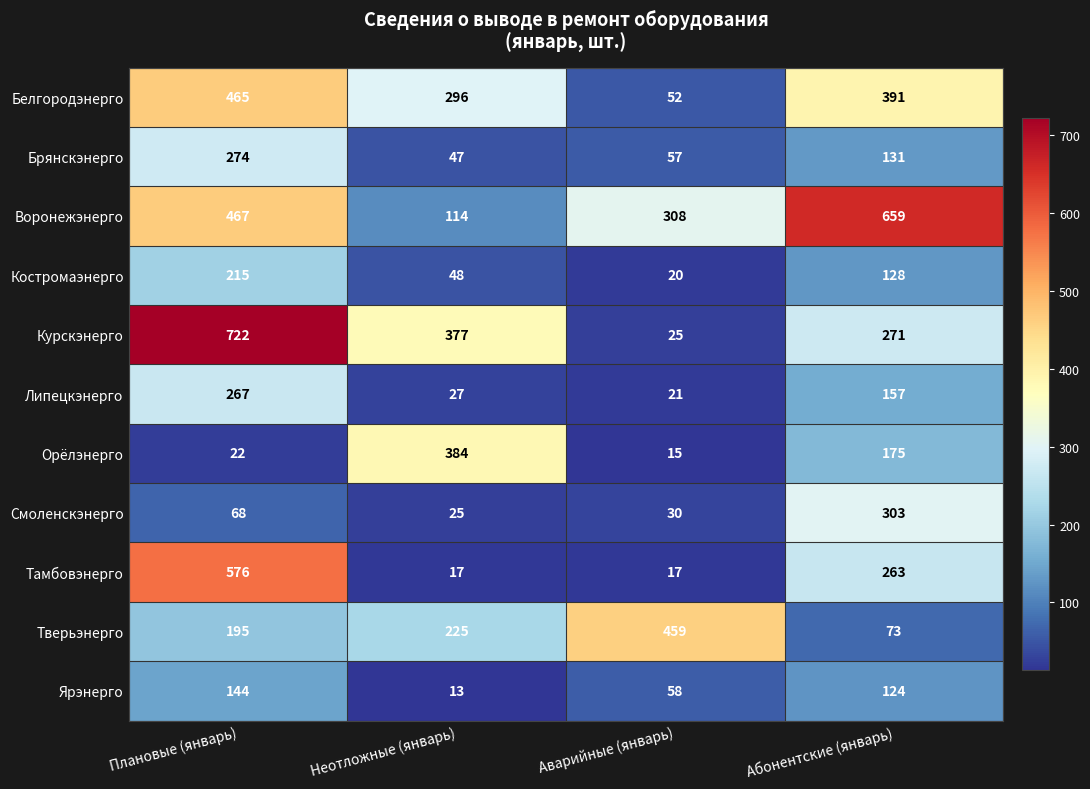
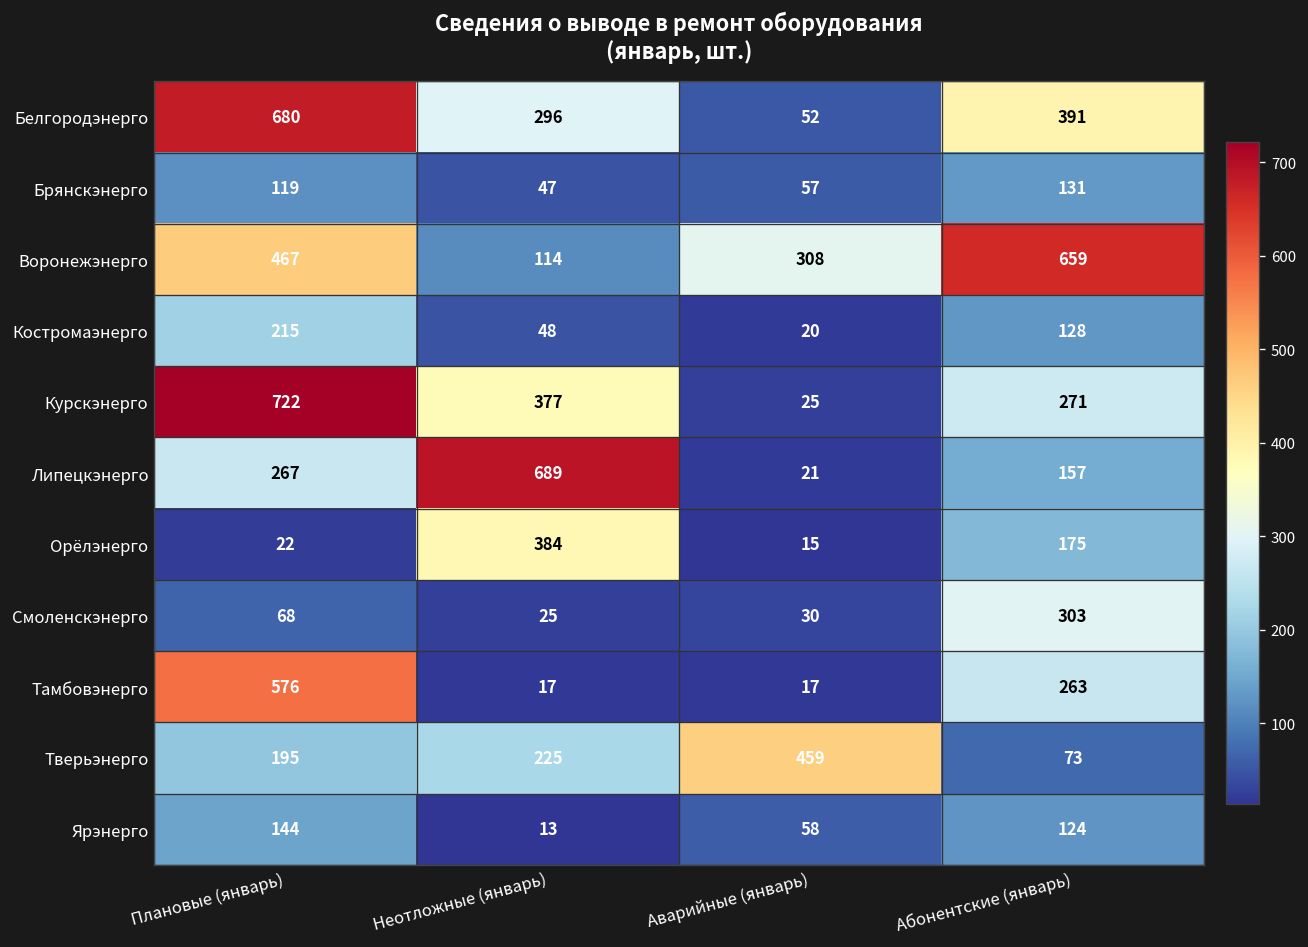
  {
    "Белгородэнерго": {
-     "Плановые (январь)": 465,
+     "Плановые (январь)": 680,
      "Неотложные (январь)": 296,
      "Аварийные (январь)": 52,
      "Абонентские (январь)": 391
    },
    "Брянскэнерго": {
-     "Плановые (январь)": 274,
+     "Плановые (январь)": 119,
      "Неотложные (январь)": 47,
      "Аварийные (январь)": 57,
      "Абонентские (январь)": 131
    },
    "Воронежэнерго": {
      "Плановые (январь)": 467,
      "Неотложные (январь)": 114,
      "Аварийные (январь)": 308,
      "Абонентские (январь)": 659
    },
    "Костромаэнерго": {
      "Плановые (январь)": 215,
      "Неотложные (январь)": 48,
      "Аварийные (январь)": 20,
      "Абонентские (январь)": 128
    },
    "Курскэнерго": {
      "Плановые (январь)": 722,
      "Неотложные (январь)": 377,
      "Аварийные (январь)": 25,
      "Абонентские (январь)": 271
    },
    "Липецкэнерго": {
      "Плановые (январь)": 267,
-     "Неотложные (январь)": 27,
+     "Неотложные (январь)": 689,
      "Аварийные (январь)": 21,
      "Абонентские (январь)": 157
    },
    "Орёлэнерго": {
      "Плановые (январь)": 22,
      "Неотложные (январь)": 384,
      "Аварийные (январь)": 15,
      "Абонентские (январь)": 175
    },
    "Смоленскэнерго": {
      "Плановые (январь)": 68,
      "Неотложные (январь)": 25,
      "Аварийные (январь)": 30,
      "Абонентские (январь)": 303
    },
    "Тамбовэнерго": {
      "Плановые (январь)": 576,
      "Неотложные (январь)": 17,
      "Аварийные (январь)": 17,
      "Абонентские (январь)": 263
    },
    "Тверьэнерго": {
      "Плановые (январь)": 195,
      "Неотложные (январь)": 225,
      "Аварийные (январь)": 459,
      "Абонентские (январь)": 73
    },
    "Ярэнерго": {
      "Плановые (январь)": 144,
      "Неотложные (январь)": 13,
      "Аварийные (январь)": 58,
      "Абонентские (январь)": 124
    }
  }
